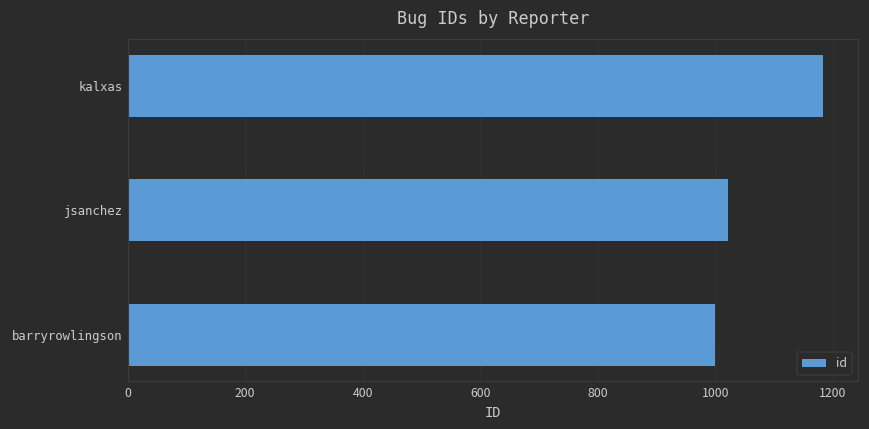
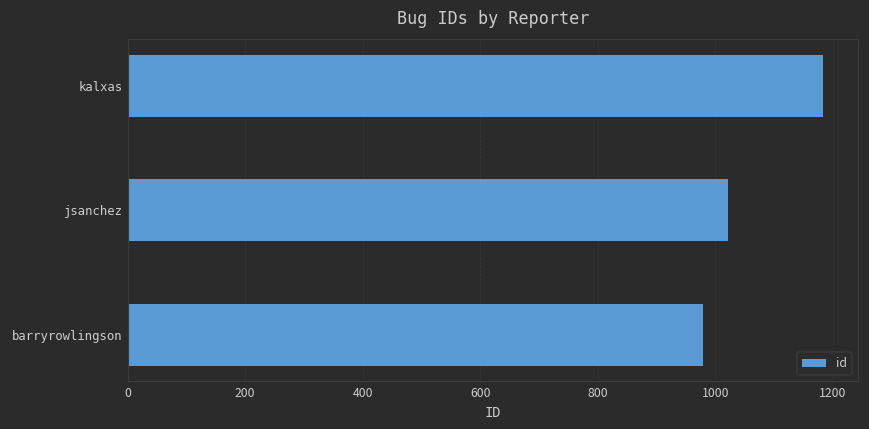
  {
    "kalxas": 1180,
    "jsanchez": 1020,
-   "barryrowlingson": 1000
+   "barryrowlingson": 980
  }
